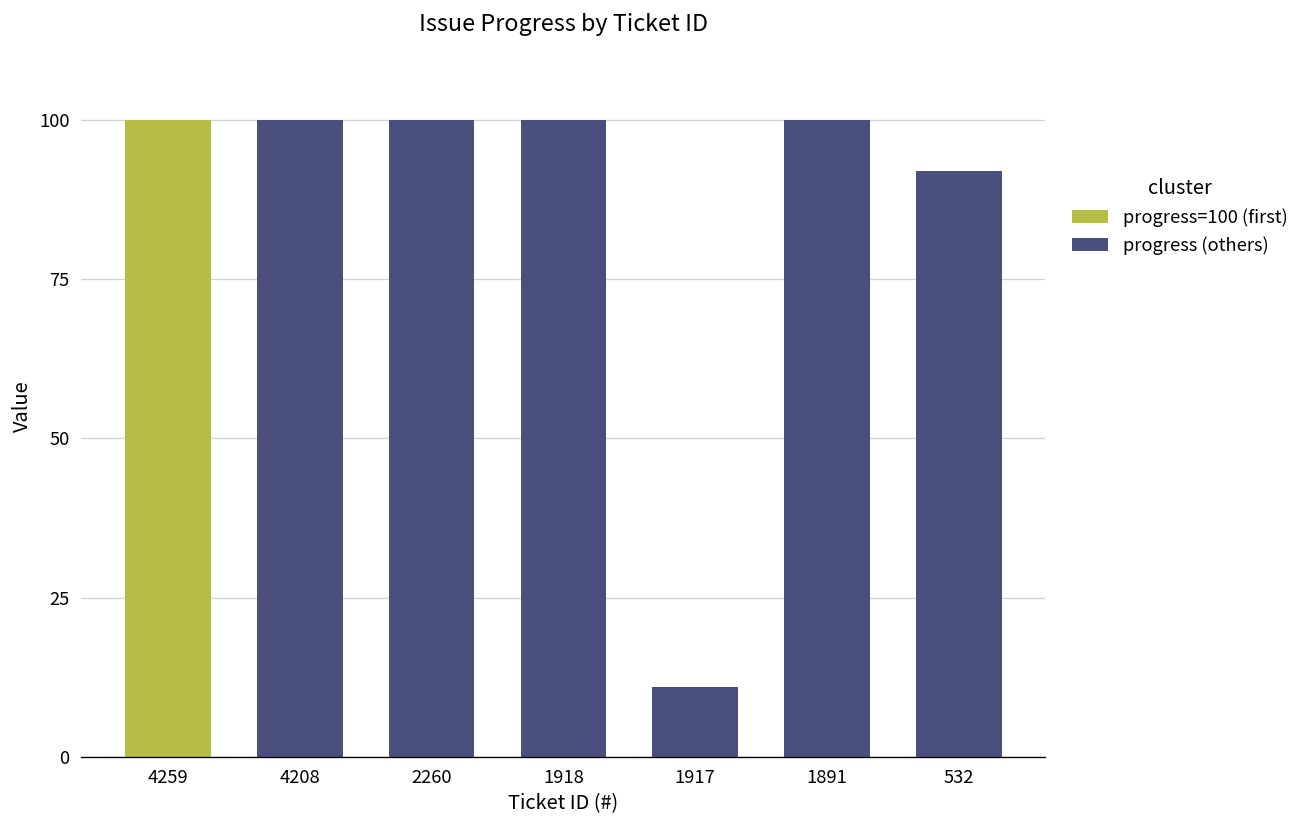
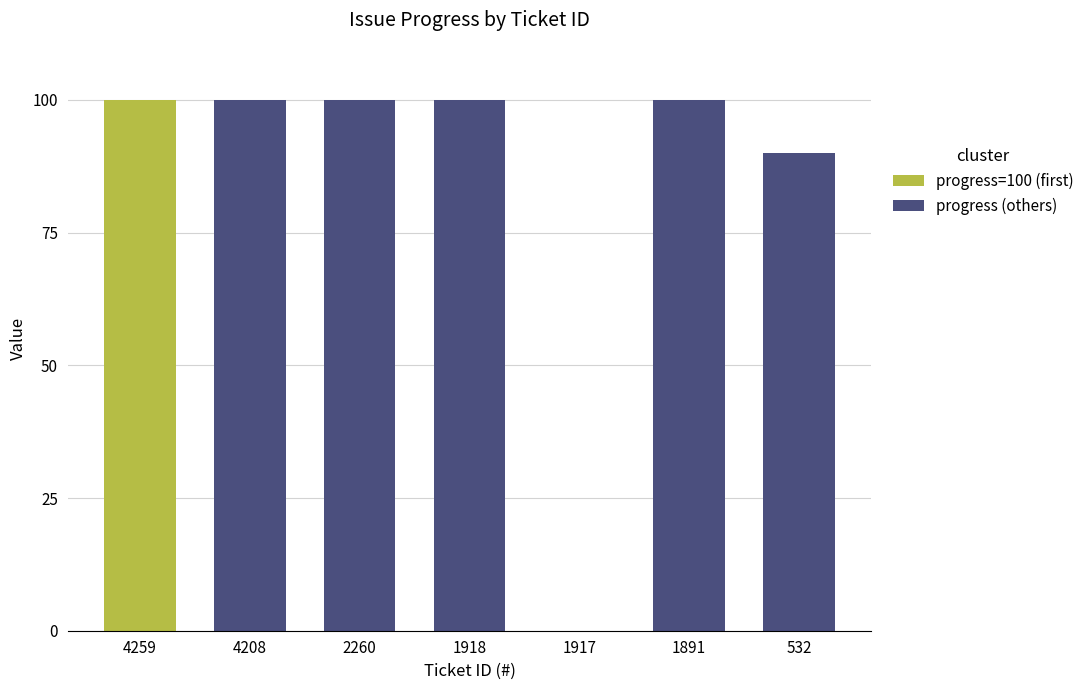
  {
    "4259": 100,
    "4208": 100,
    "2260": 100,
    "1918": 100,
-   "1917": 11,
+   "1917": 0,
    "1891": 100,
-   "532": 92
+   "532": 90
  }
